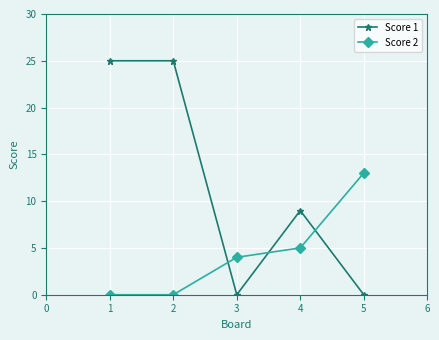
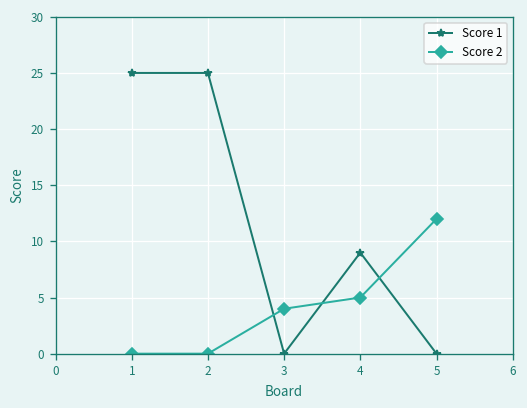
  {
    "Score 1": {
      "1": 25,
      "2": 25,
      "3": 0,
      "4": 9,
      "5": 0
    },
    "Score 2": {
      "1": 0,
      "2": 0,
      "3": 4,
      "4": 5,
-     "5": 13
+     "5": 12
    }
  }
